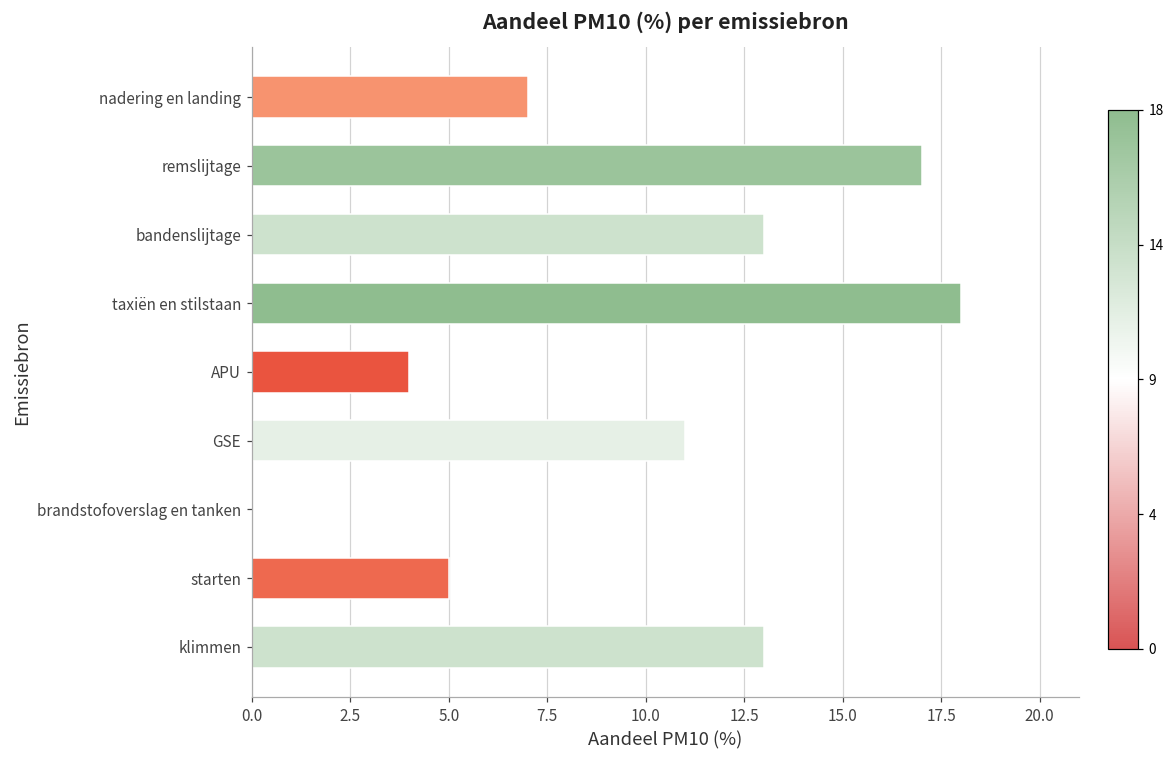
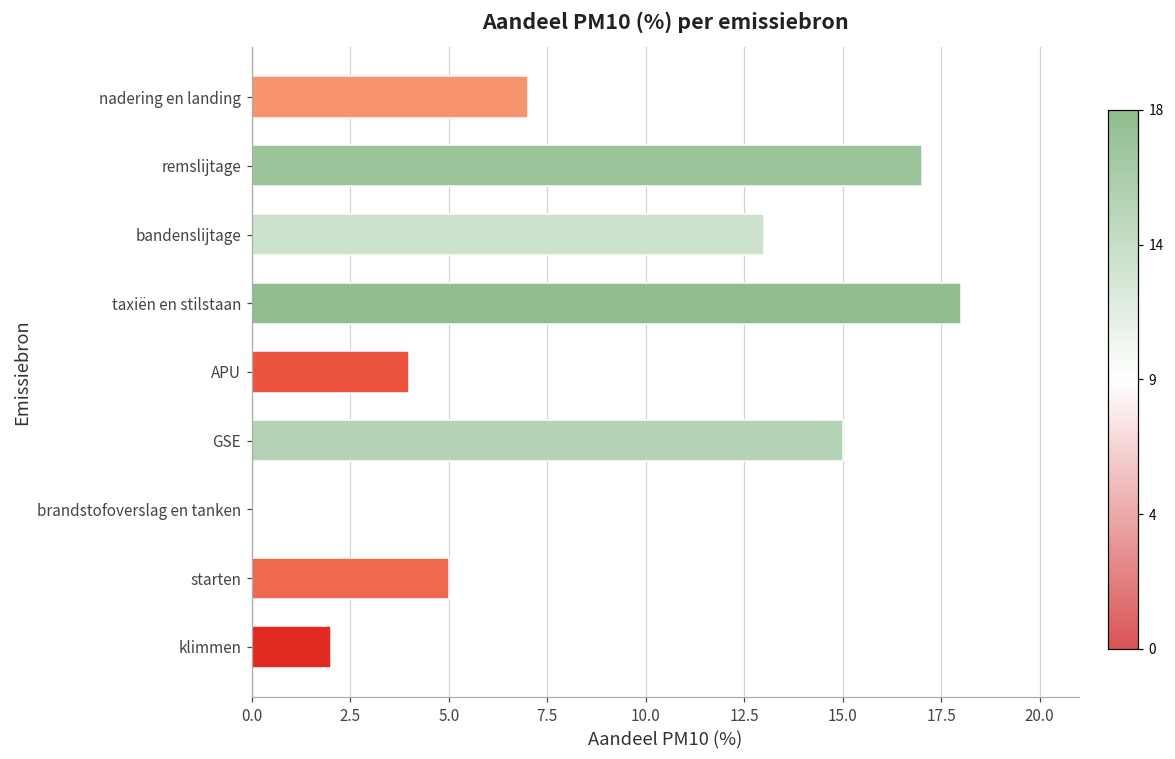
  {
    "nadering en landing": 7,
    "remslijtage": 17,
    "bandenslijtage": 13,
    "taxiën en stilstaan": 18,
    "APU": 4,
-   "GSE": 11,
+   "GSE": 15,
    "brandstofoverslag en tanken": 0,
    "starten": 5,
-   "klimmen": 13
+   "klimmen": 2
  }
